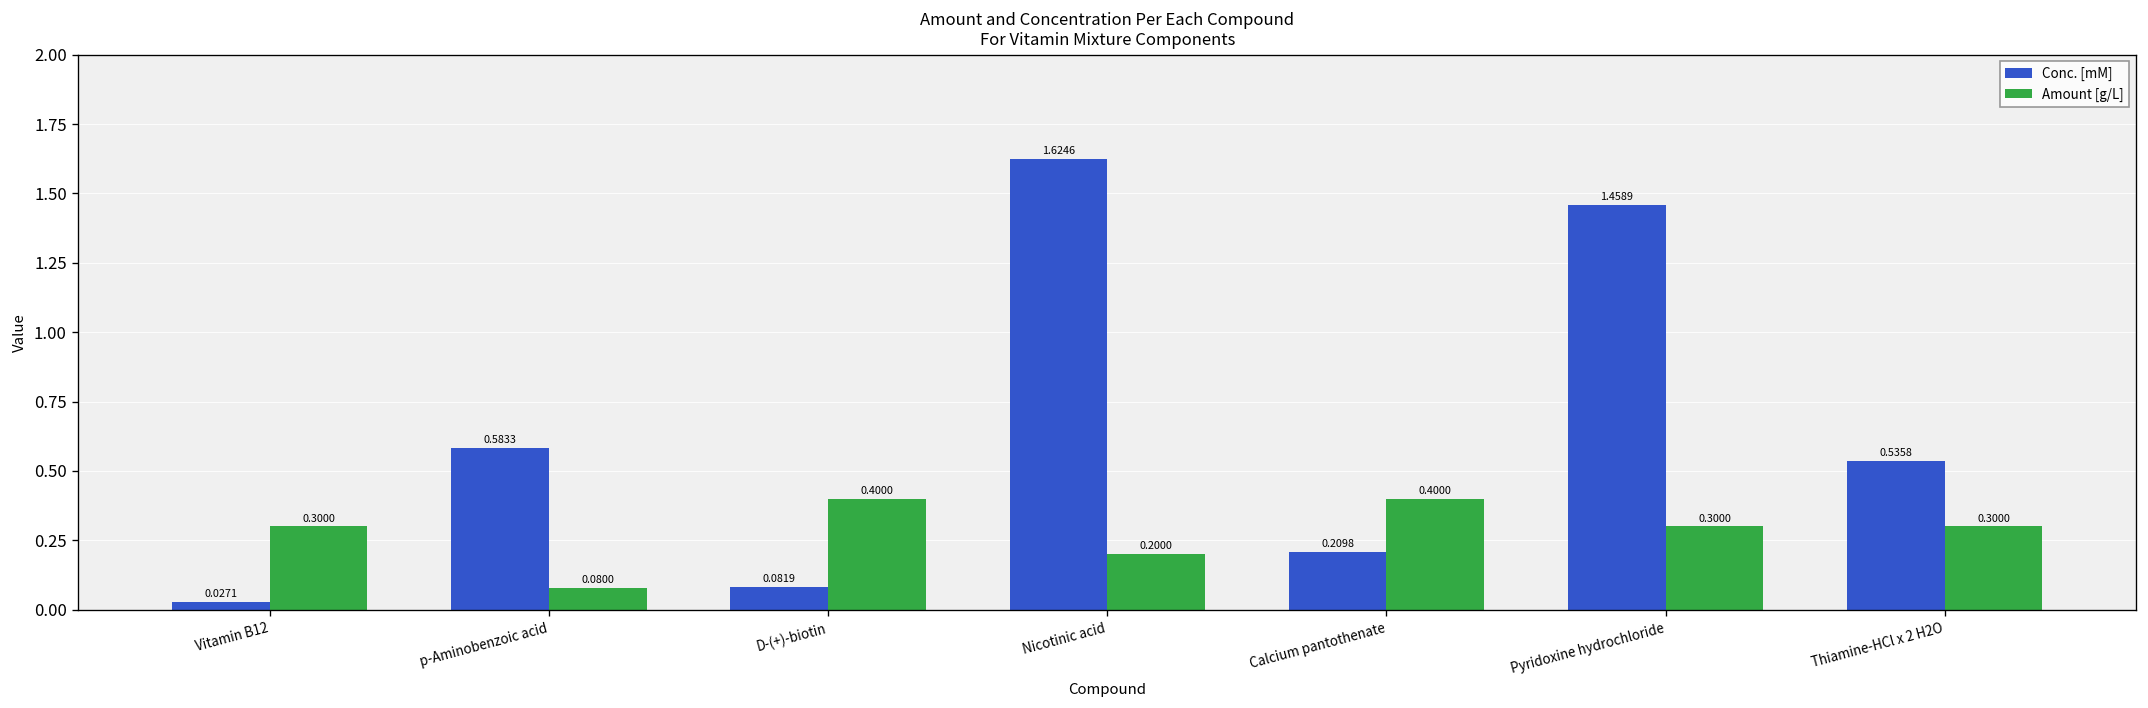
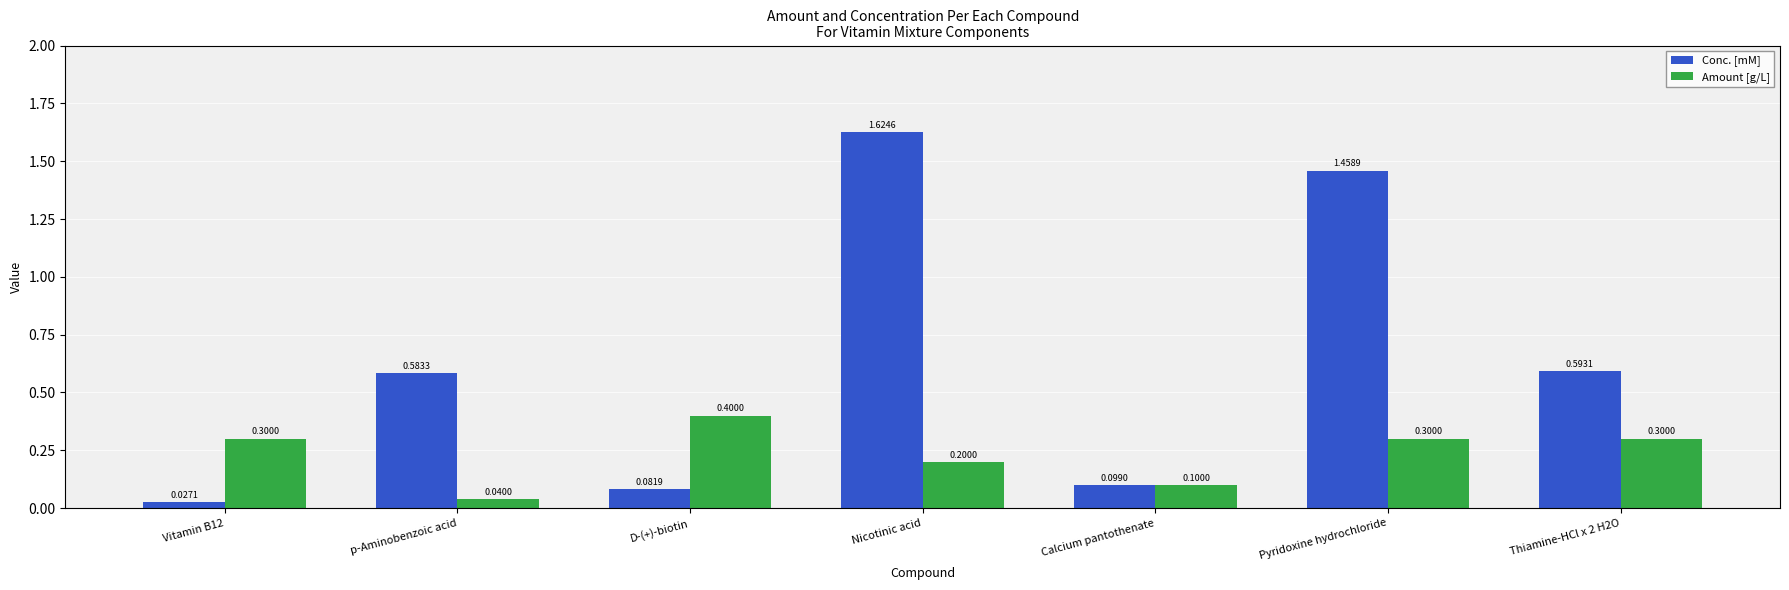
  {
    "Conc. [mM]": {
      "Vitamin B12": 0.0271,
      "p-Aminobenzoic acid": 0.5833,
      "D-(+)-biotin": 0.0819,
      "Nicotinic acid": 1.6246,
-     "Calcium pantothenate": 0.2098,
+     "Calcium pantothenate": 0.0990,
      "Pyridoxine hydrochloride": 1.4589,
-     "Thiamine-HCl x 2 H2O": 0.5358
+     "Thiamine-HCl x 2 H2O": 0.5931
    },
    "Amount [g/L]": {
      "Vitamin B12": 0.3000,
-     "p-Aminobenzoic acid": 0.0800,
+     "p-Aminobenzoic acid": 0.0400,
      "D-(+)-biotin": 0.4000,
      "Nicotinic acid": 0.2000,
-     "Calcium pantothenate": 0.4000,
+     "Calcium pantothenate": 0.1000,
      "Pyridoxine hydrochloride": 0.3000,
      "Thiamine-HCl x 2 H2O": 0.3000
    }
  }
